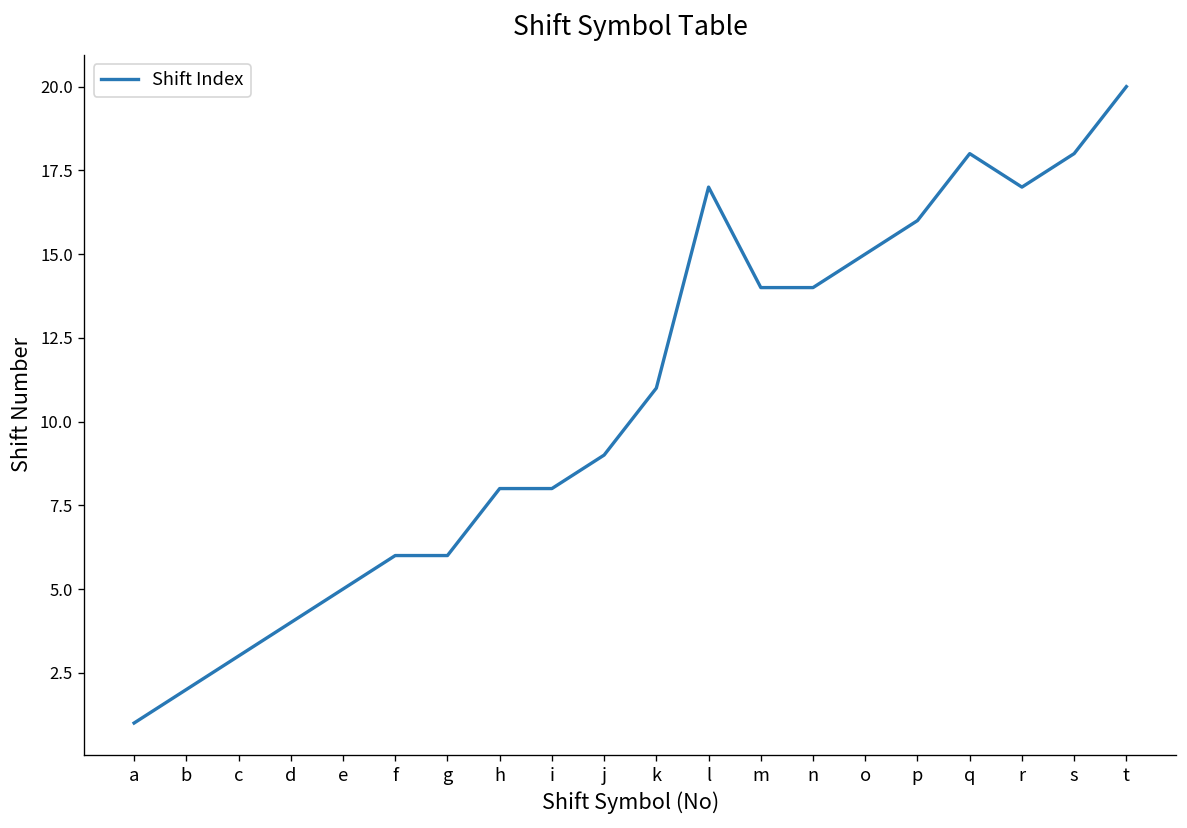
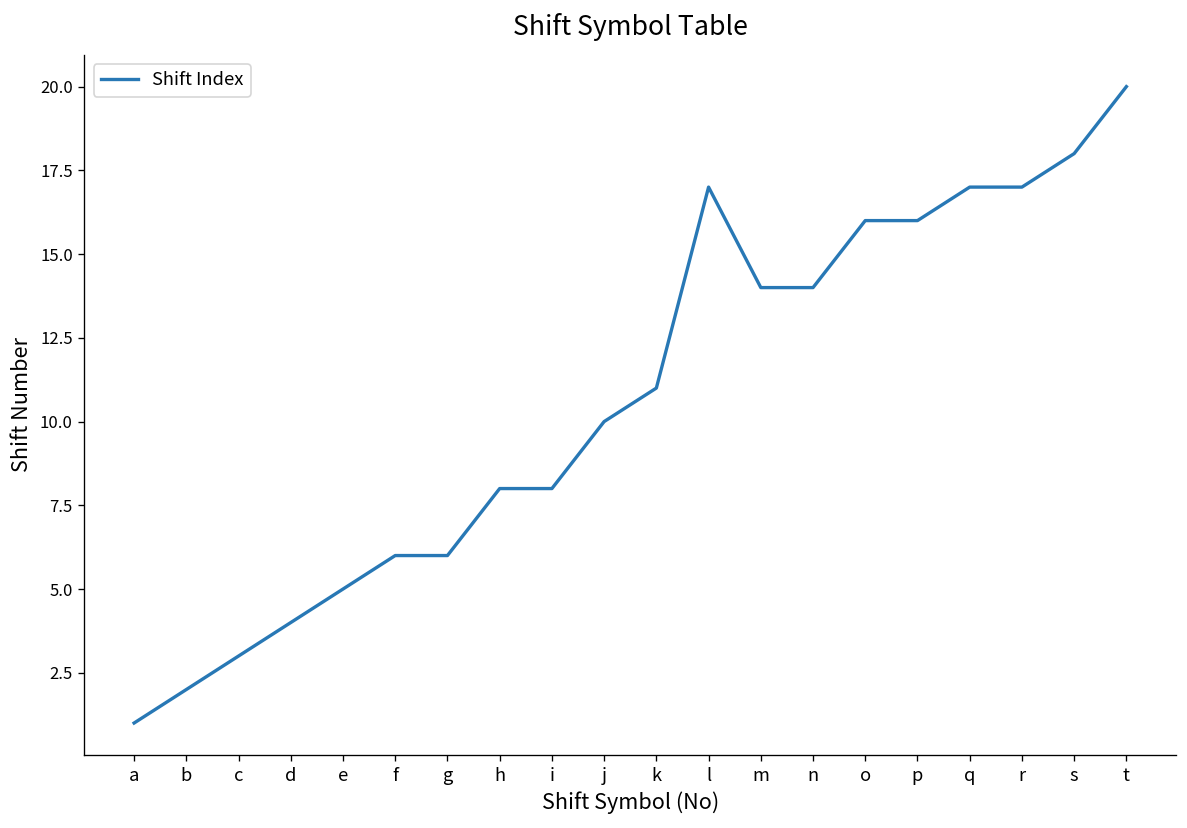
  {
    "a": 1,
    "b": 2,
    "c": 3,
    "d": 4,
    "e": 5,
    "f": 6,
    "g": 6,
    "h": 8,
    "i": 8,
-   "j": 9,
+   "j": 10,
    "k": 11,
    "l": 17,
    "m": 14,
    "n": 14,
-   "o": 15,
+   "o": 16,
    "p": 16,
-   "q": 18,
+   "q": 17,
    "r": 17,
    "s": 18,
    "t": 20
  }
